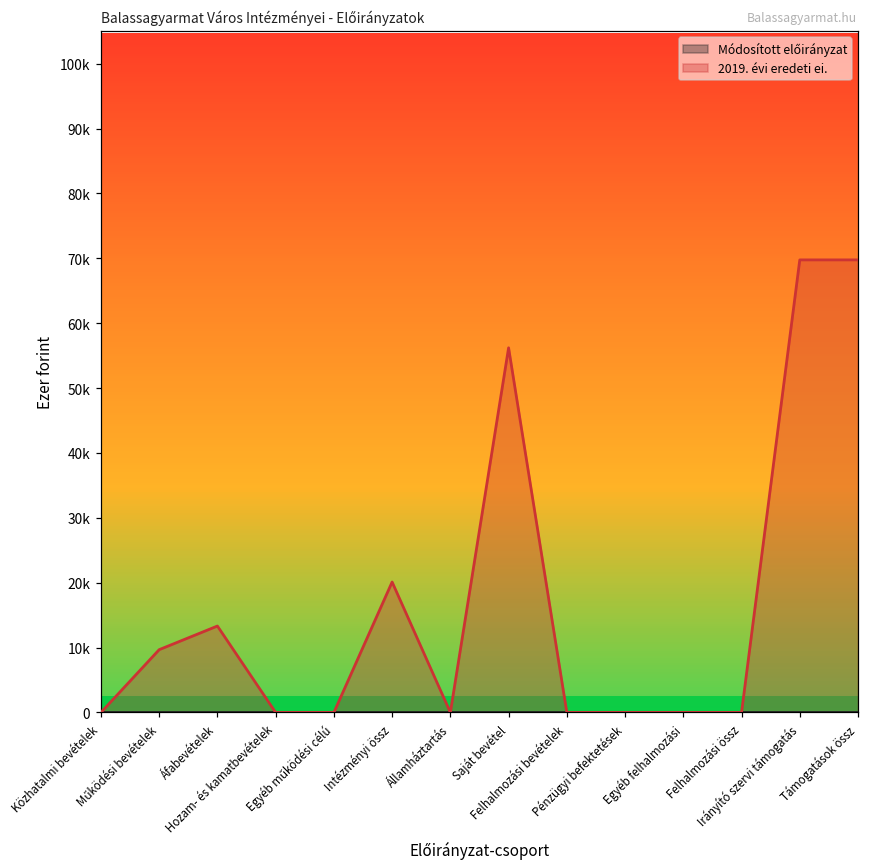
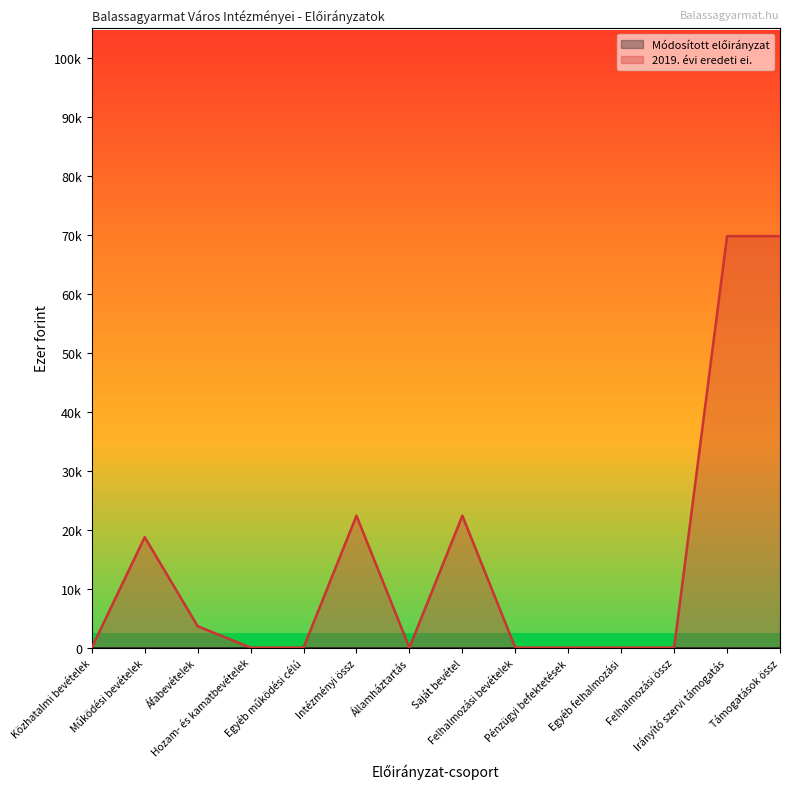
  {
    "Módosított előirányzat": {
      "Működési bevételek": 0,
      "Áfabevételek": 0,
      "Intézményi össz": 0,
      "Saját bevétel": 0,
      "Irányító szervi támogatás": 0,
      "Támogatások össz": 0
    },
    "2019. évi eredeti ei.": {
-     "Működési bevételek": 10000,
-     "Áfabevételek": 13000,
-     "Intézményi össz": 20000,
-     "Saját bevétel": 56000,
+     "Működési bevételek": 19000,
+     "Áfabevételek": 4000,
+     "Intézményi össz": 22000,
+     "Saját bevétel": 22000,
      "Irányító szervi támogatás": 70000,
      "Támogatások össz": 70000
    }
  }
